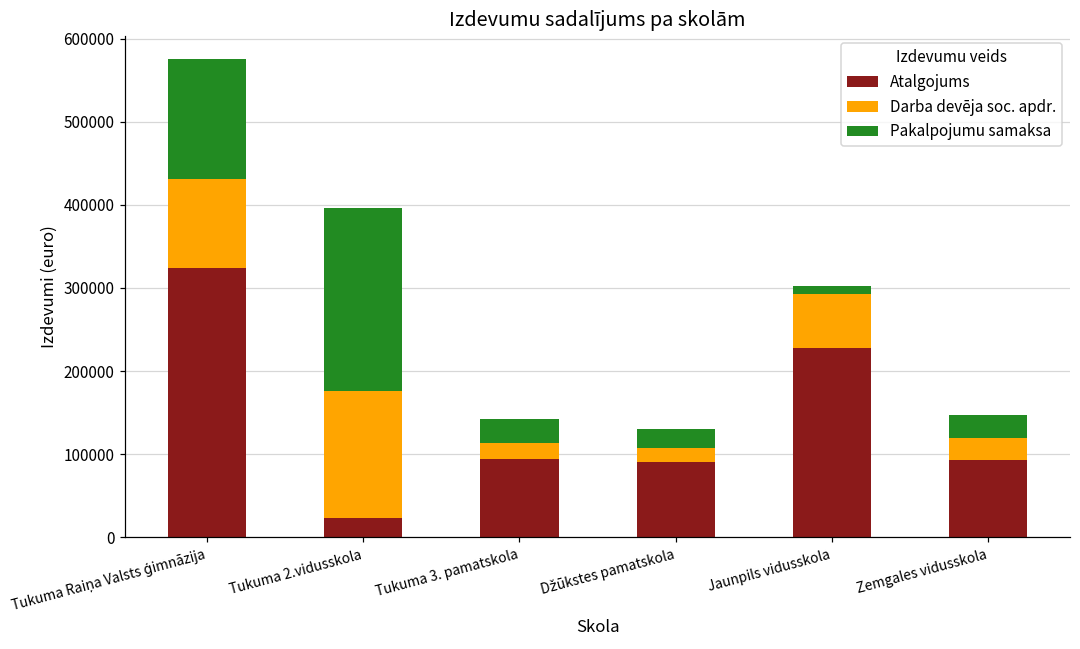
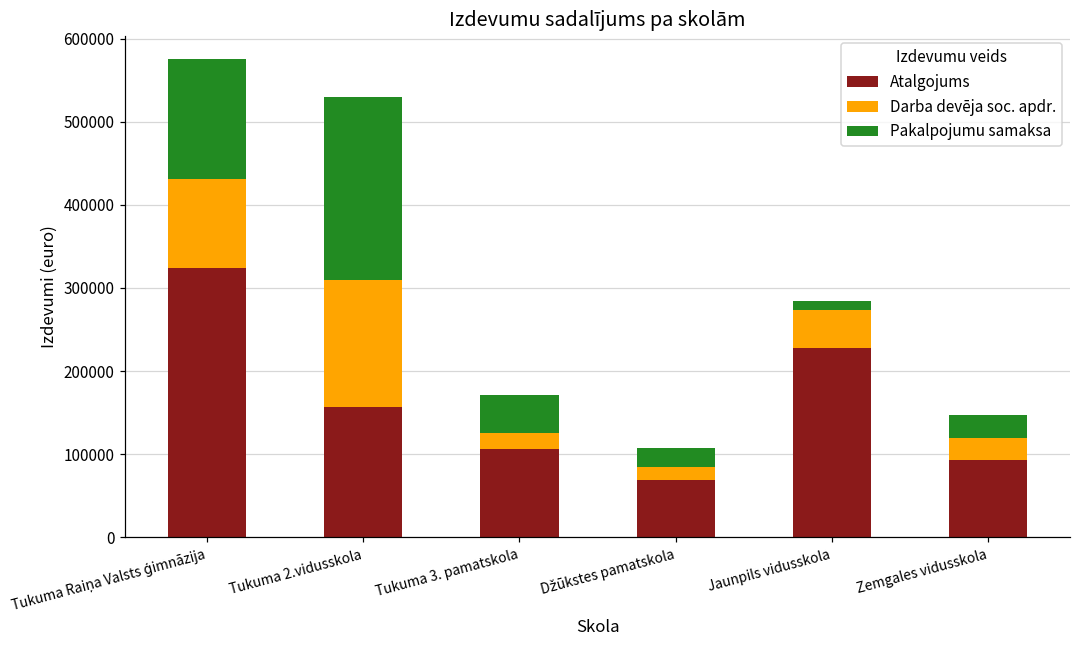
  {
    "Atalgojums": {
      "Tukuma Raiņa Valsts ģimnāzija": 320000,
-     "Tukuma 2.vidusskola": 20000,
-     "Tukuma 3. pamatskola": 90000,
-     "Džūkstes pamatskola": 90000,
+     "Tukuma 2.vidusskola": 160000,
+     "Tukuma 3. pamatskola": 110000,
+     "Džūkstes pamatskola": 70000,
      "Jaunpils vidusskola": 230000,
      "Zemgales vidusskola": 90000
    },
    "Darba devēja soc. apdr.": {
      "Tukuma Raiņa Valsts ģimnāzija": 110000,
      "Tukuma 2.vidusskola": 150000,
      "Tukuma 3. pamatskola": 20000,
      "Džūkstes pamatskola": 20000,
-     "Jaunpils vidusskola": 70000,
+     "Jaunpils vidusskola": 50000,
      "Zemgales vidusskola": 30000
    },
    "Pakalpojumu samaksa": {
      "Tukuma Raiņa Valsts ģimnāzija": 140000,
      "Tukuma 2.vidusskola": 220000,
-     "Tukuma 3. pamatskola": 30000,
+     "Tukuma 3. pamatskola": 50000,
      "Džūkstes pamatskola": 20000,
      "Jaunpils vidusskola": 10000,
      "Zemgales vidusskola": 30000
    }
  }
